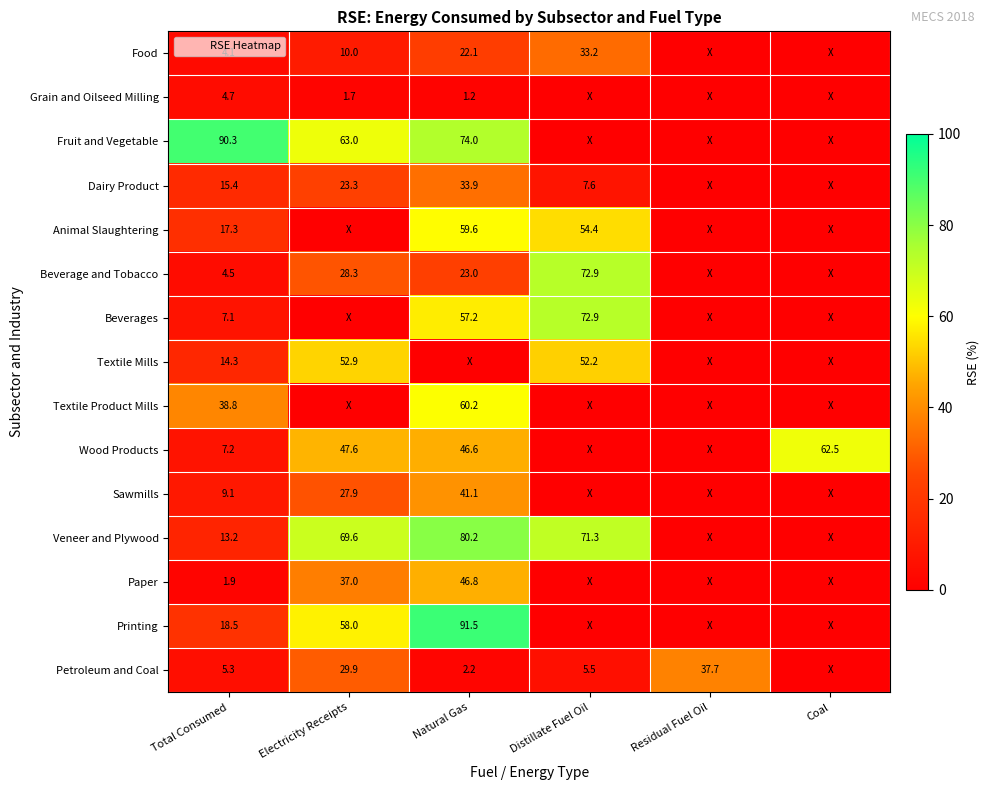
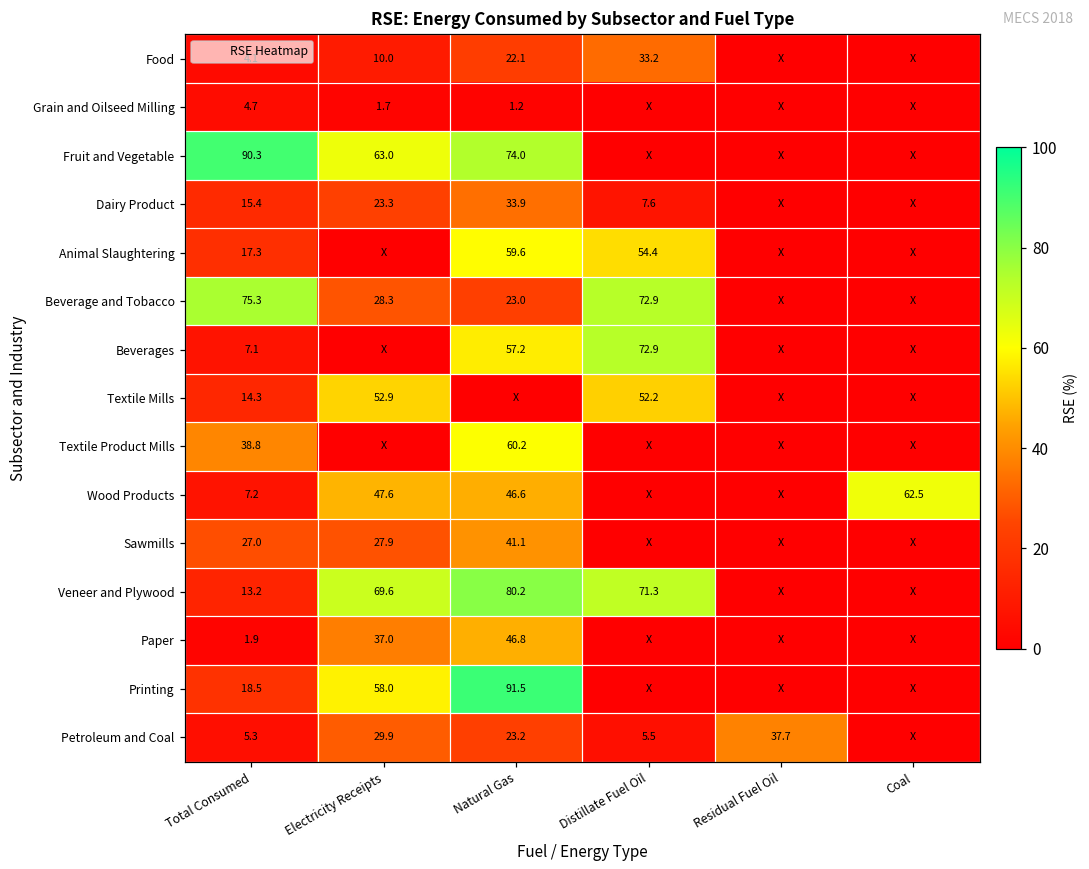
  {
    "Food": {
      "Electricity Receipts": 10.0,
      "Natural Gas": 22.1,
      "Distillate Fuel Oil": 33.2
    },
    "Grain and Oilseed Milling": {
      "Total Consumed": 4.7,
      "Electricity Receipts": 1.7,
      "Natural Gas": 1.2
    },
    "Fruit and Vegetable": {
      "Total Consumed": 90.3,
      "Electricity Receipts": 63.0,
      "Natural Gas": 74.0
    },
    "Dairy Product": {
      "Total Consumed": 15.4,
      "Electricity Receipts": 23.3,
      "Natural Gas": 33.9,
      "Distillate Fuel Oil": 7.6
    },
    "Animal Slaughtering": {
      "Total Consumed": 17.3,
      "Natural Gas": 59.6,
      "Distillate Fuel Oil": 54.4
    },
    "Beverage and Tobacco": {
-     "Total Consumed": 4.5,
+     "Total Consumed": 75.3,
      "Electricity Receipts": 28.3,
      "Natural Gas": 23.0,
      "Distillate Fuel Oil": 72.9
    },
    "Beverages": {
      "Total Consumed": 7.1,
      "Natural Gas": 57.2,
      "Distillate Fuel Oil": 72.9
    },
    "Textile Mills": {
      "Total Consumed": 14.3,
      "Electricity Receipts": 52.9,
      "Distillate Fuel Oil": 52.2
    },
    "Textile Product Mills": {
      "Total Consumed": 38.8,
      "Natural Gas": 60.2
    },
    "Wood Products": {
      "Total Consumed": 7.2,
      "Electricity Receipts": 47.6,
      "Natural Gas": 46.6,
      "Coal": 62.5
    },
    "Sawmills": {
-     "Total Consumed": 9.1,
+     "Total Consumed": 27.0,
      "Electricity Receipts": 27.9,
      "Natural Gas": 41.1
    },
    "Veneer and Plywood": {
      "Total Consumed": 13.2,
      "Electricity Receipts": 69.6,
      "Natural Gas": 80.2,
      "Distillate Fuel Oil": 71.3
    },
    "Paper": {
      "Total Consumed": 1.9,
      "Electricity Receipts": 37.0,
      "Natural Gas": 46.8
    },
    "Printing": {
      "Total Consumed": 18.5,
      "Electricity Receipts": 58.0,
      "Natural Gas": 91.5
    },
    "Petroleum and Coal": {
      "Total Consumed": 5.3,
      "Electricity Receipts": 29.9,
-     "Natural Gas": 2.2,
+     "Natural Gas": 23.2,
      "Distillate Fuel Oil": 5.5,
      "Residual Fuel Oil": 37.7
    }
  }
